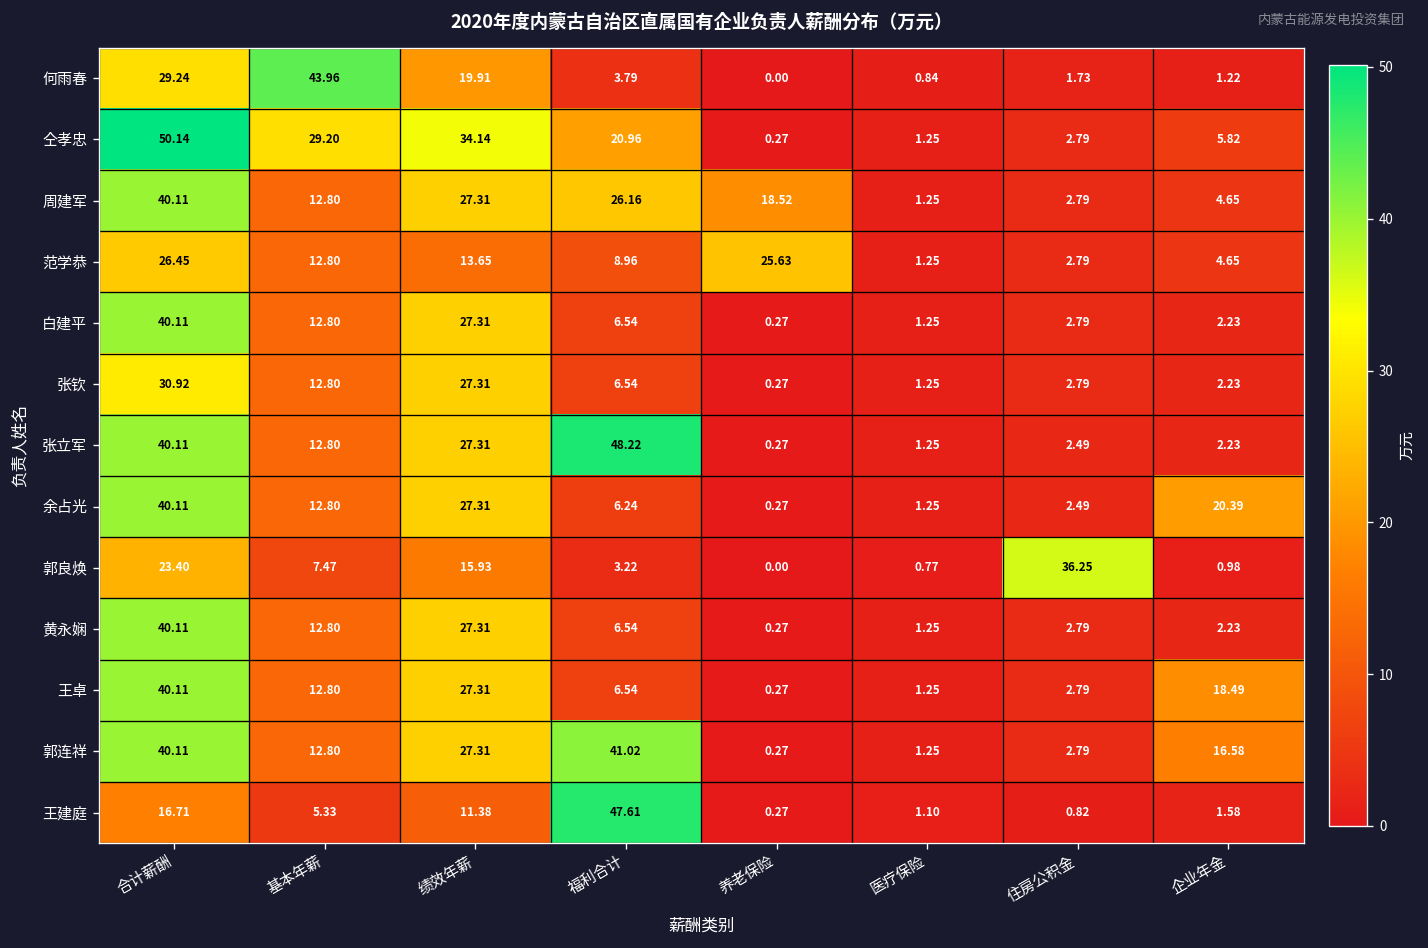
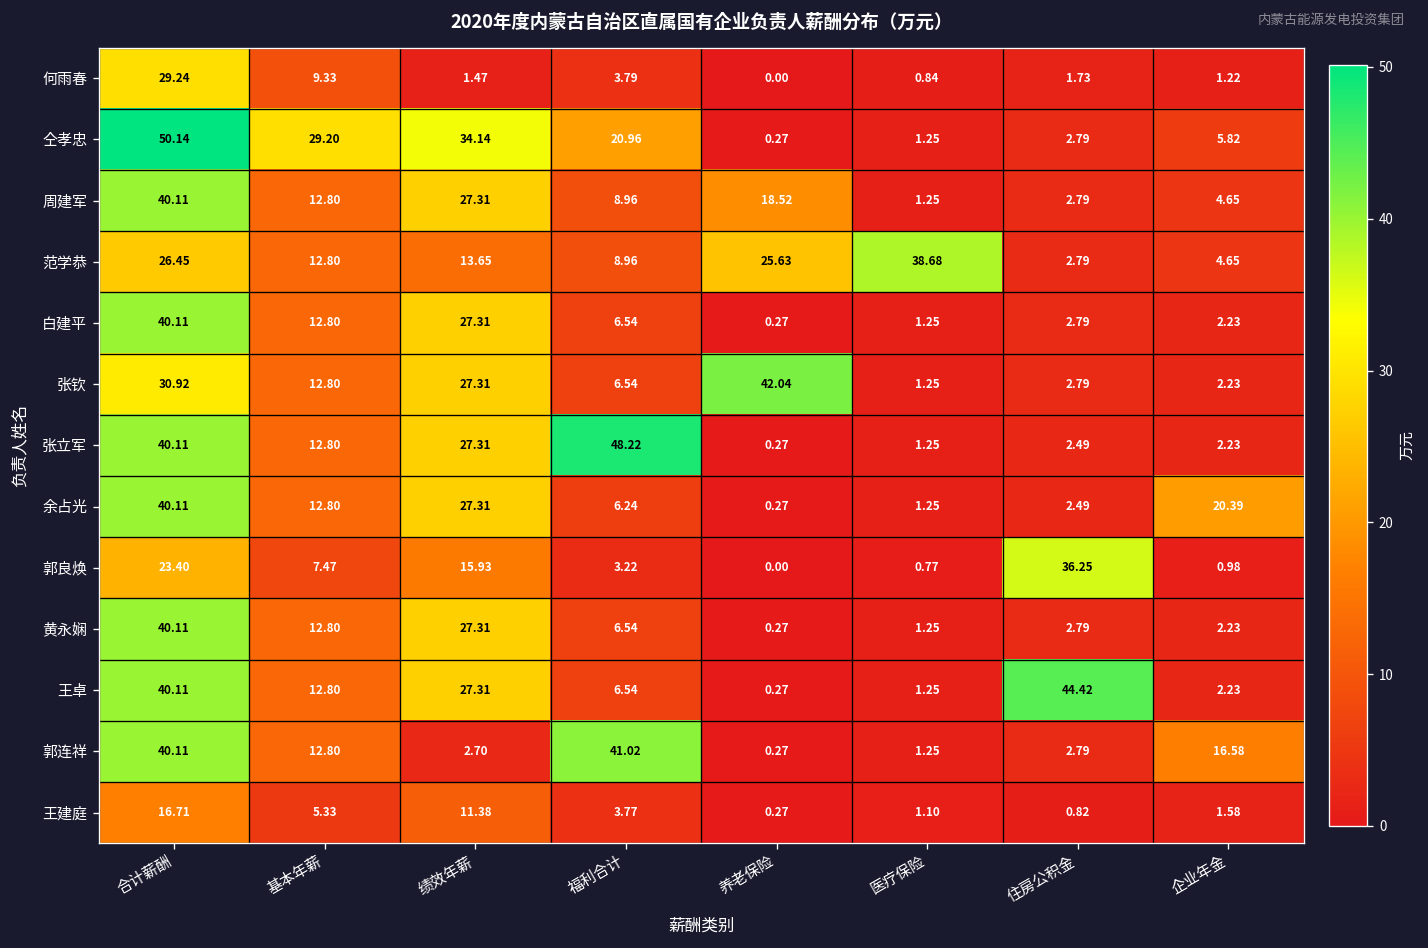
  {
    "何雨春": {
      "合计薪酬": 29.24,
-     "基本年薪": 43.96,
-     "绩效年薪": 19.91,
+     "基本年薪": 9.33,
+     "绩效年薪": 1.47,
      "福利合计": 3.79,
      "养老保险": 0.00,
      "医疗保险": 0.84,
      "住房公积金": 1.73,
      "企业年金": 1.22
    },
    "仝孝忠": {
      "合计薪酬": 50.14,
      "基本年薪": 29.20,
      "绩效年薪": 34.14,
      "福利合计": 20.96,
      "养老保险": 0.27,
      "医疗保险": 1.25,
      "住房公积金": 2.79,
      "企业年金": 5.82
    },
    "周建军": {
      "合计薪酬": 40.11,
      "基本年薪": 12.80,
      "绩效年薪": 27.31,
-     "福利合计": 26.16,
+     "福利合计": 8.96,
      "养老保险": 18.52,
      "医疗保险": 1.25,
      "住房公积金": 2.79,
      "企业年金": 4.65
    },
    "范学恭": {
      "合计薪酬": 26.45,
      "基本年薪": 12.80,
      "绩效年薪": 13.65,
      "福利合计": 8.96,
      "养老保险": 25.63,
-     "医疗保险": 1.25,
+     "医疗保险": 38.68,
      "住房公积金": 2.79,
      "企业年金": 4.65
    },
    "白建平": {
      "合计薪酬": 40.11,
      "基本年薪": 12.80,
      "绩效年薪": 27.31,
      "福利合计": 6.54,
      "养老保险": 0.27,
      "医疗保险": 1.25,
      "住房公积金": 2.79,
      "企业年金": 2.23
    },
    "张钦": {
      "合计薪酬": 30.92,
      "基本年薪": 12.80,
      "绩效年薪": 27.31,
      "福利合计": 6.54,
-     "养老保险": 0.27,
+     "养老保险": 42.04,
      "医疗保险": 1.25,
      "住房公积金": 2.79,
      "企业年金": 2.23
    },
    "张立军": {
      "合计薪酬": 40.11,
      "基本年薪": 12.80,
      "绩效年薪": 27.31,
      "福利合计": 48.22,
      "养老保险": 0.27,
      "医疗保险": 1.25,
      "住房公积金": 2.49,
      "企业年金": 2.23
    },
    "余占光": {
      "合计薪酬": 40.11,
      "基本年薪": 12.80,
      "绩效年薪": 27.31,
      "福利合计": 6.24,
      "养老保险": 0.27,
      "医疗保险": 1.25,
      "住房公积金": 2.49,
      "企业年金": 20.39
    },
    "郭良焕": {
      "合计薪酬": 23.40,
      "基本年薪": 7.47,
      "绩效年薪": 15.93,
      "福利合计": 3.22,
      "养老保险": 0.00,
      "医疗保险": 0.77,
      "住房公积金": 36.25,
      "企业年金": 0.98
    },
    "黄永娴": {
      "合计薪酬": 40.11,
      "基本年薪": 12.80,
      "绩效年薪": 27.31,
      "福利合计": 6.54,
      "养老保险": 0.27,
      "医疗保险": 1.25,
      "住房公积金": 2.79,
      "企业年金": 2.23
    },
    "王卓": {
      "合计薪酬": 40.11,
      "基本年薪": 12.80,
      "绩效年薪": 27.31,
      "福利合计": 6.54,
      "养老保险": 0.27,
      "医疗保险": 1.25,
-     "住房公积金": 2.79,
-     "企业年金": 18.49
+     "住房公积金": 44.42,
+     "企业年金": 2.23
    },
    "郭连祥": {
      "合计薪酬": 40.11,
      "基本年薪": 12.80,
-     "绩效年薪": 27.31,
+     "绩效年薪": 2.70,
      "福利合计": 41.02,
      "养老保险": 0.27,
      "医疗保险": 1.25,
      "住房公积金": 2.79,
      "企业年金": 16.58
    },
    "王建庭": {
      "合计薪酬": 16.71,
      "基本年薪": 5.33,
      "绩效年薪": 11.38,
-     "福利合计": 47.61,
+     "福利合计": 3.77,
      "养老保险": 0.27,
      "医疗保险": 1.10,
      "住房公积金": 0.82,
      "企业年金": 1.58
    }
  }
